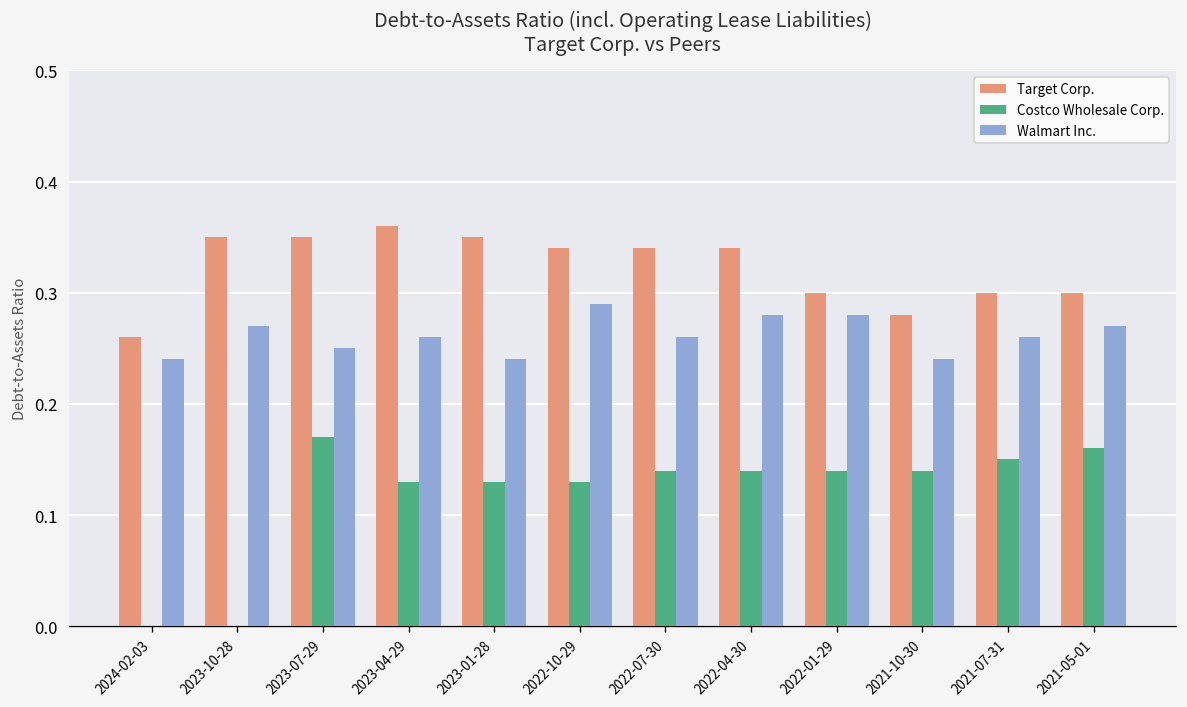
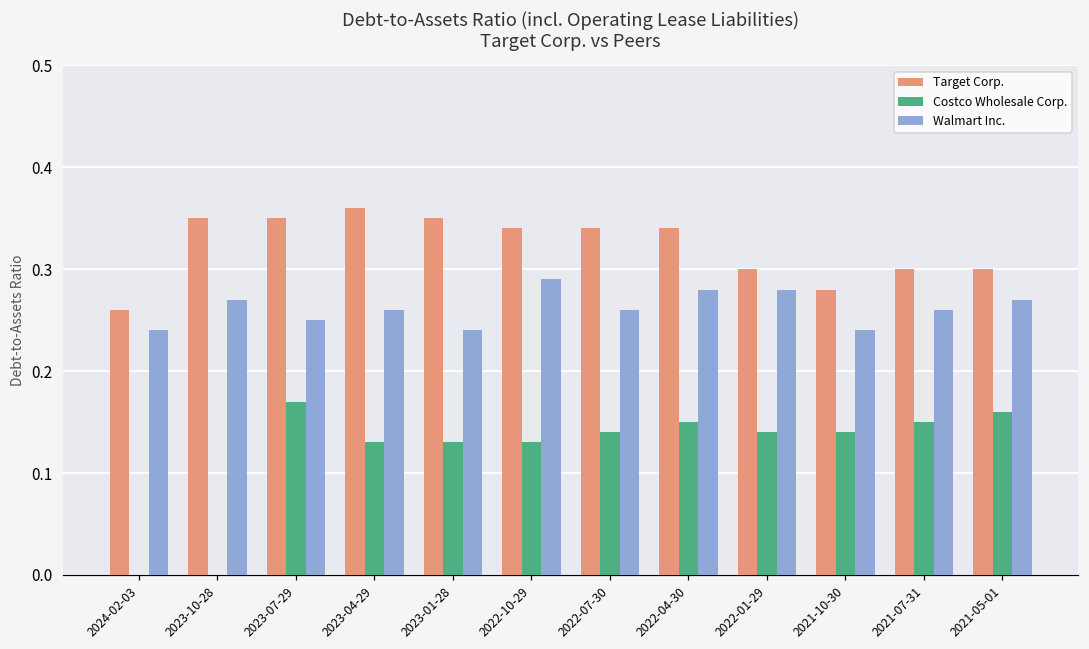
  {
    "Target Corp.": {
      "2024-02-03": 0.26,
      "2023-10-28": 0.35,
      "2023-07-29": 0.35,
      "2023-04-29": 0.36,
      "2023-01-28": 0.35,
      "2022-10-29": 0.34,
      "2022-07-30": 0.34,
      "2022-04-30": 0.34,
      "2022-01-29": 0.30,
      "2021-10-30": 0.28,
      "2021-07-31": 0.30,
      "2021-05-01": 0.30
    },
    "Costco Wholesale Corp.": {
      "2024-02-03": 0.00,
      "2023-10-28": 0.00,
      "2023-07-29": 0.17,
      "2023-04-29": 0.13,
      "2023-01-28": 0.13,
      "2022-10-29": 0.13,
      "2022-07-30": 0.14,
-     "2022-04-30": 0.14,
+     "2022-04-30": 0.15,
      "2022-01-29": 0.14,
      "2021-10-30": 0.14,
      "2021-07-31": 0.15,
      "2021-05-01": 0.16
    },
    "Walmart Inc.": {
      "2024-02-03": 0.24,
      "2023-10-28": 0.27,
      "2023-07-29": 0.25,
      "2023-04-29": 0.26,
      "2023-01-28": 0.24,
      "2022-10-29": 0.29,
      "2022-07-30": 0.26,
      "2022-04-30": 0.28,
      "2022-01-29": 0.28,
      "2021-10-30": 0.24,
      "2021-07-31": 0.26,
      "2021-05-01": 0.27
    }
  }
